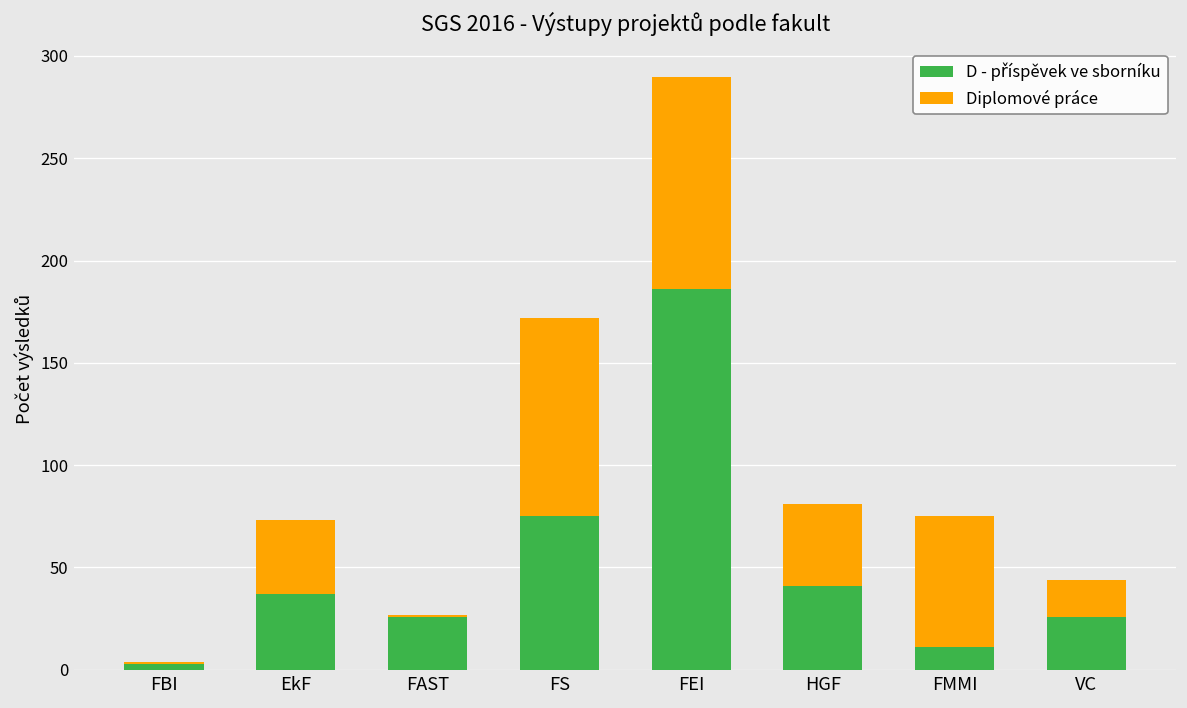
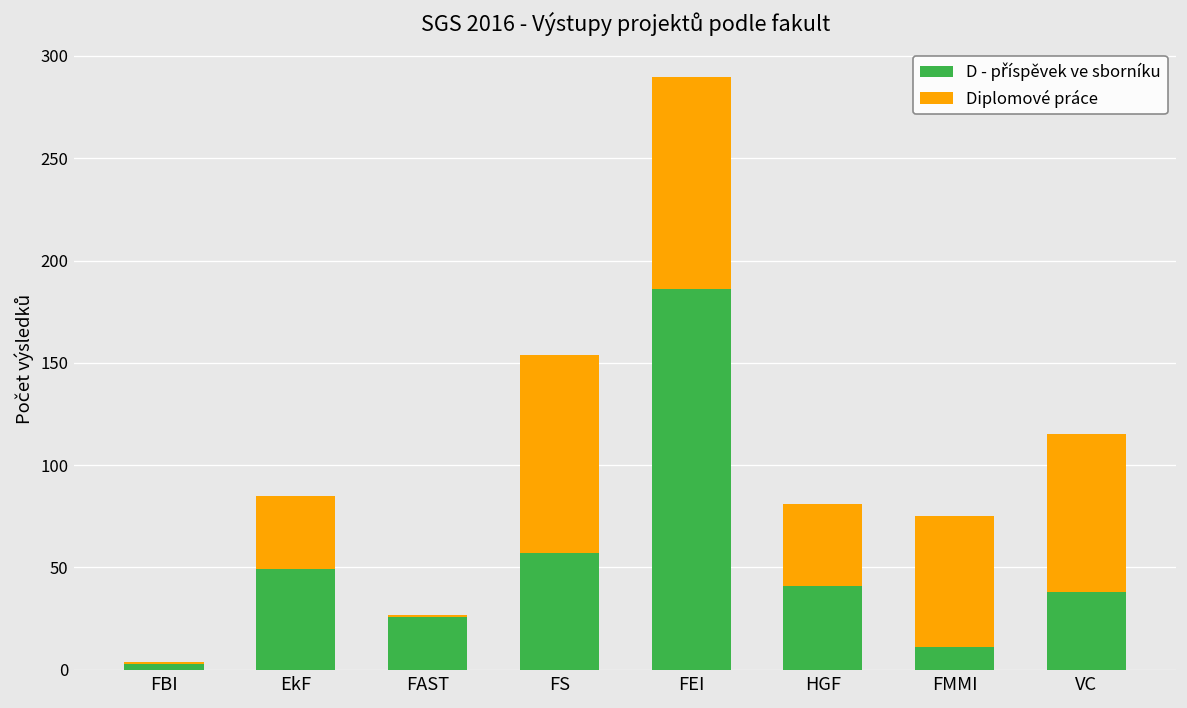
  {
    "D - příspěvek ve sborníku": {
      "FBI": 3,
-     "EkF": 37,
+     "EkF": 49,
      "FAST": 26,
-     "FS": 75,
+     "FS": 57,
      "FEI": 186,
      "HGF": 41,
      "FMMI": 11,
-     "VC": 26
+     "VC": 38
    },
    "Diplomové práce": {
      "EkF": 36,
      "FS": 97,
      "FEI": 104,
      "HGF": 40,
      "FMMI": 64,
-     "VC": 18
+     "VC": 77
    }
  }
